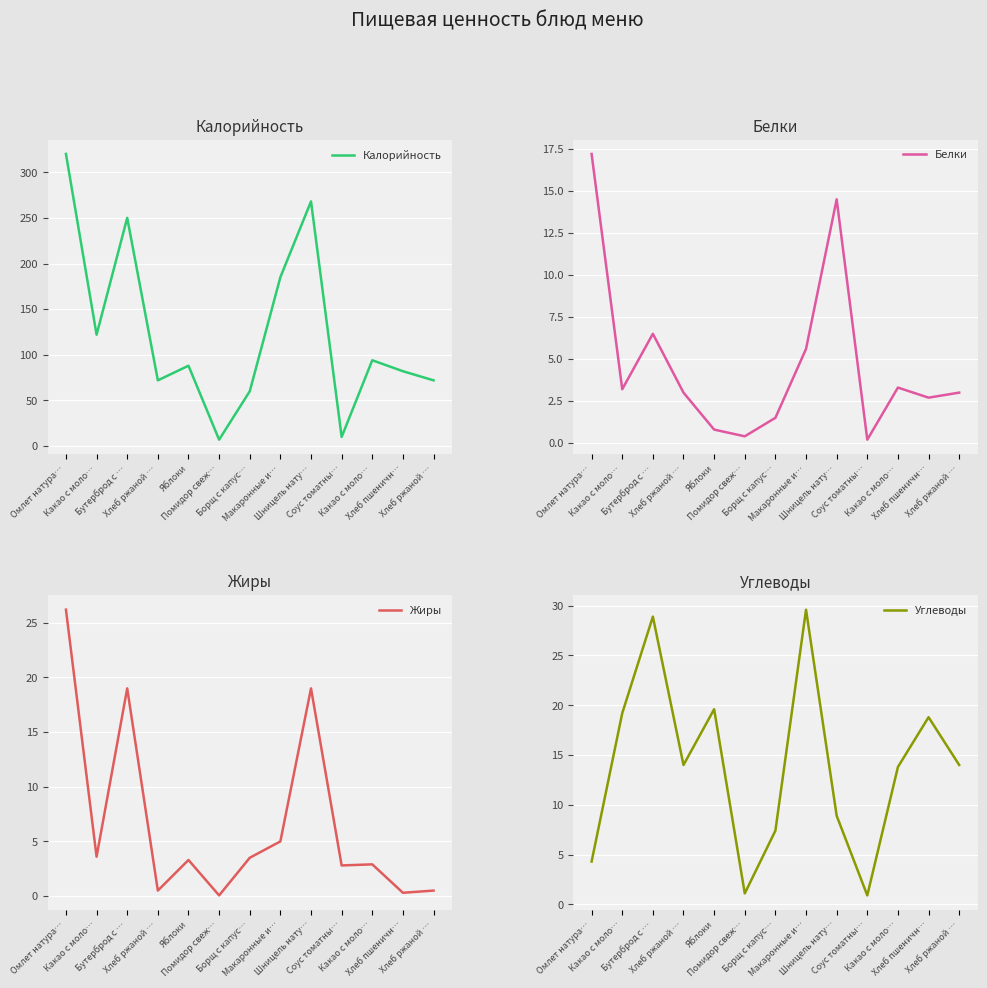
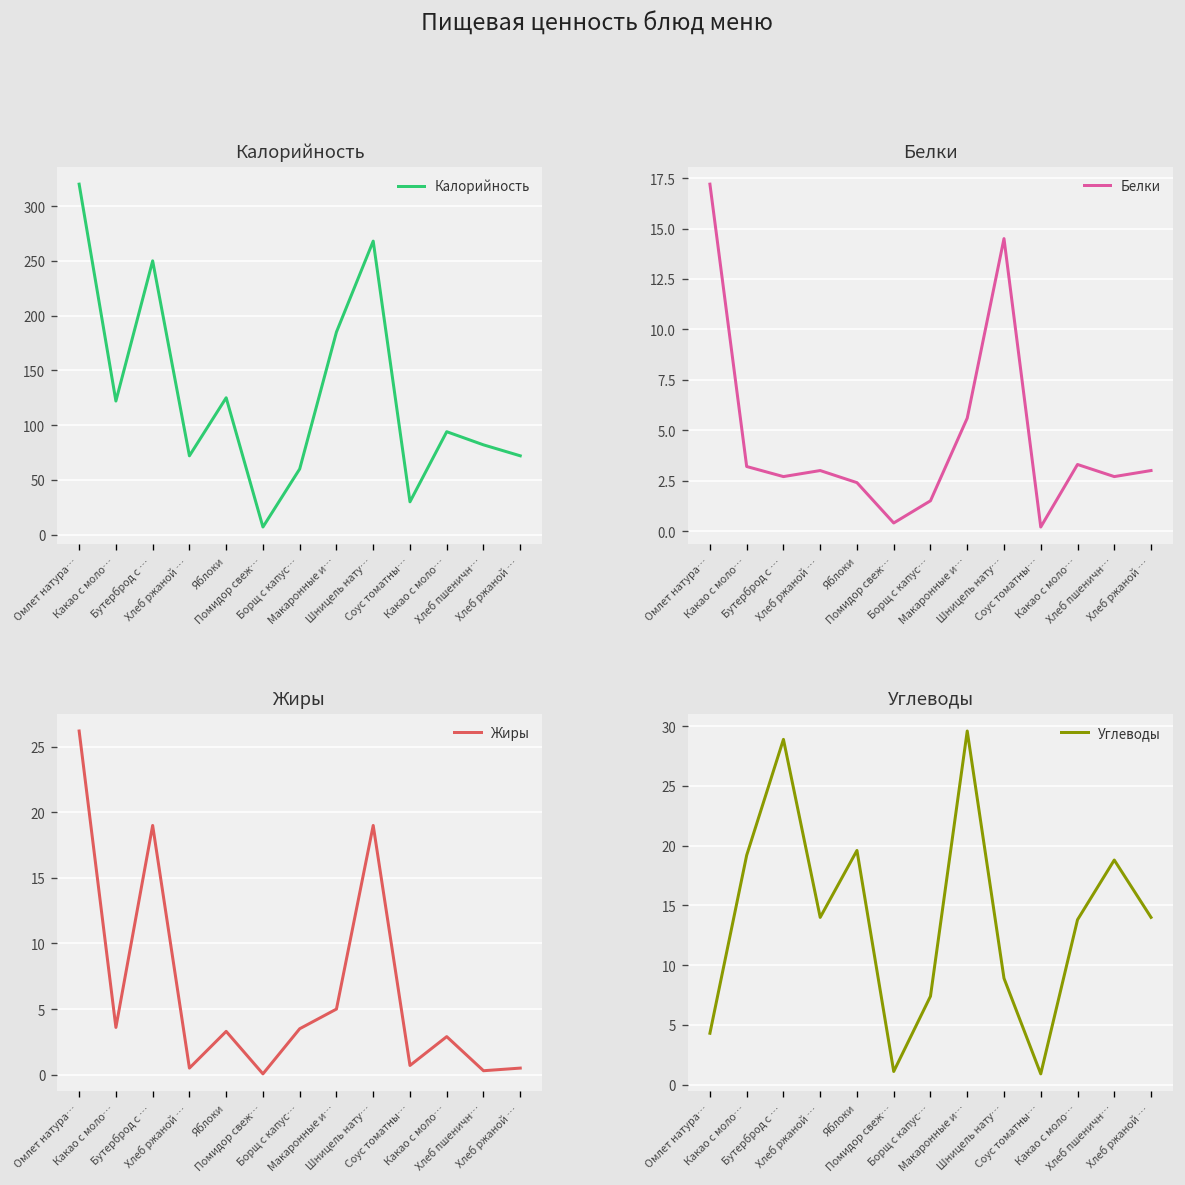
  {
    "Калорийность": {
      "Омлет натура…": 320,
      "Бутерброд с …": 250,
-     "Яблоки": 90,
+     "Яблоки": 130,
      "Помидор свеж…": 10,
      "Борщ с капус…": 60,
      "Макаронные и…": 190,
      "Шницель нату…": 270,
-     "Соус томатны…": 10,
+     "Соус томатны…": 30,
      "Хлеб пшеничн…": 80
    },
    "Белки": {
      "Омлет натура…": 17.2,
-     "Бутерброд с …": 6.5,
-     "Яблоки": 0.8,
+     "Бутерброд с …": 2.7,
+     "Яблоки": 2.4,
      "Помидор свеж…": 0.4,
      "Борщ с капус…": 1.5,
      "Макаронные и…": 5.6,
      "Шницель нату…": 14.5,
      "Соус томатны…": 0.2,
      "Хлеб пшеничн…": 2.7
    },
    "Жиры": {
      "Омлет натура…": 26.2,
      "Бутерброд с …": 19.0,
      "Яблоки": 3.3,
      "Помидор свеж…": 0.1,
      "Борщ с капус…": 3.5,
      "Макаронные и…": 5.0,
      "Шницель нату…": 19.0,
-     "Соус томатны…": 2.8,
+     "Соус томатны…": 0.7,
      "Хлеб пшеничн…": 0.3
    },
    "Углеводы": {
      "Омлет натура…": 4,
      "Бутерброд с …": 29,
      "Яблоки": 20,
      "Помидор свеж…": 1,
      "Борщ с капус…": 7,
      "Макаронные и…": 30,
      "Шницель нату…": 9,
      "Соус томатны…": 1,
      "Хлеб пшеничн…": 19
    }
  }
